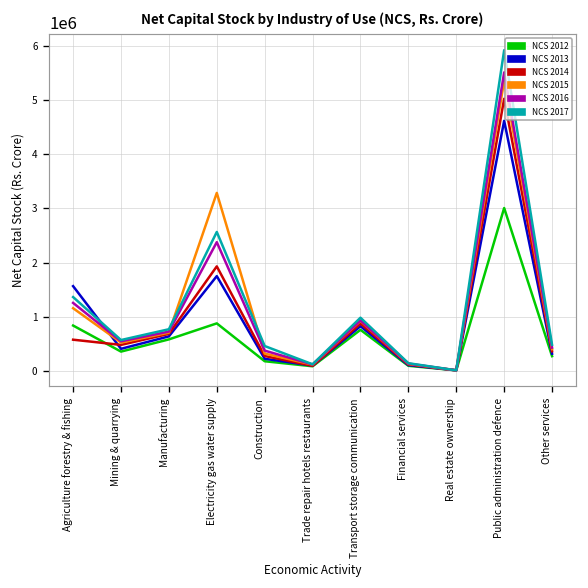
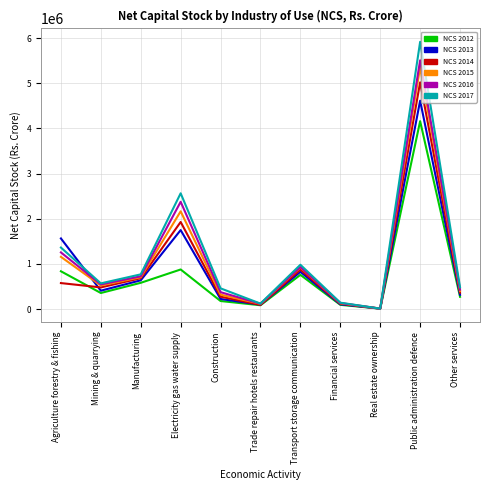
  {
    "NCS 2012": {
      "Agriculture forestry & fishing": 800000,
      "Electricity gas water supply": 900000,
      "Transport storage communication": 800000,
-     "Public administration defence": 3000000
+     "Public administration defence": 4200000
    },
    "NCS 2013": {
      "Agriculture forestry & fishing": 1600000,
      "Electricity gas water supply": 1700000,
      "Public administration defence": 4600000
    },
    "NCS 2014": {
      "Agriculture forestry & fishing": 600000,
      "Electricity gas water supply": 1900000,
      "Public administration defence": 5000000
    },
    "NCS 2015": {
      "Agriculture forestry & fishing": 1200000,
-     "Electricity gas water supply": 3300000,
+     "Electricity gas water supply": 2200000,
      "Public administration defence": 5400000
    },
    "NCS 2016": {
      "Agriculture forestry & fishing": 1300000,
      "Electricity gas water supply": 2400000,
      "Public administration defence": 5500000
    },
    "NCS 2017": {
      "Agriculture forestry & fishing": 1400000,
      "Electricity gas water supply": 2600000,
      "Construction": 500000,
      "Public administration defence": 5900000
    }
  }
